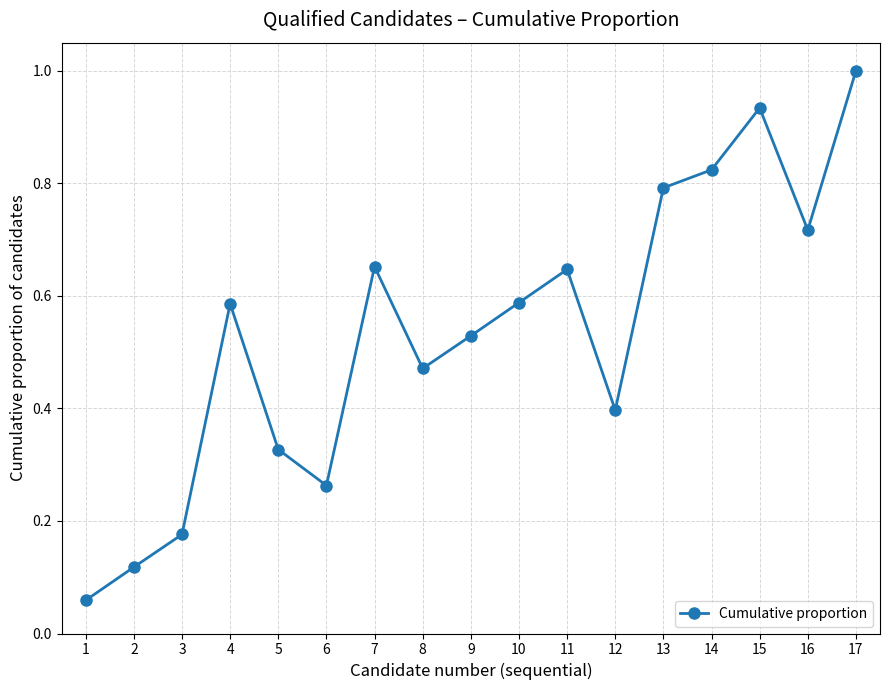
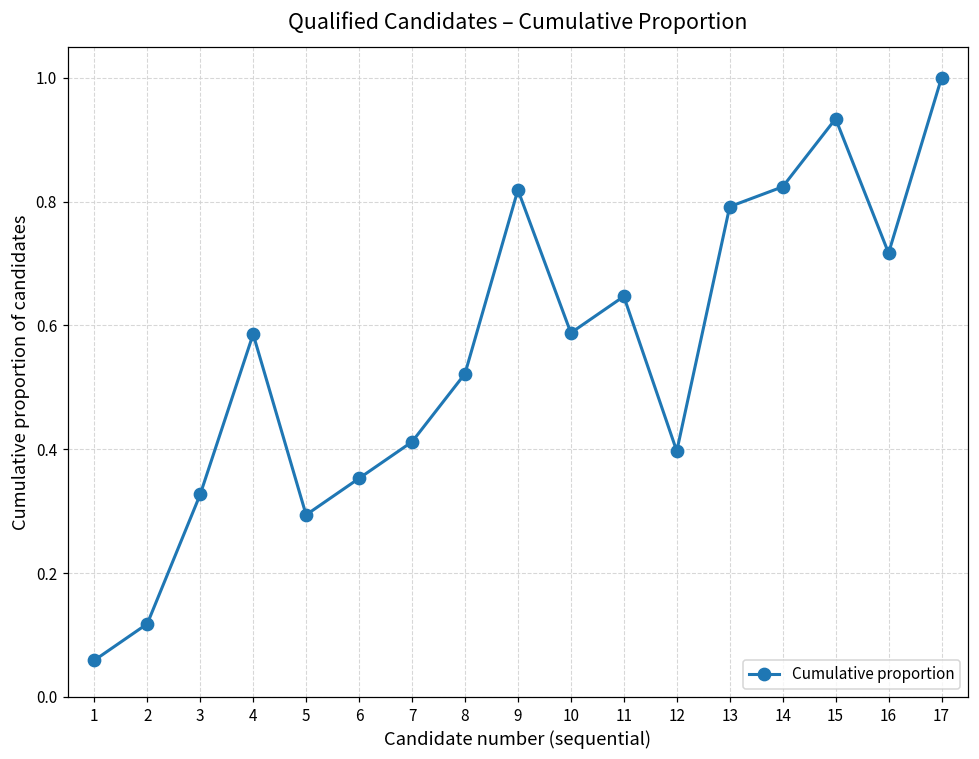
  {
    "1": 0.06,
    "2": 0.12,
-   "3": 0.18,
+   "3": 0.33,
    "4": 0.59,
-   "5": 0.33,
-   "6": 0.26,
-   "7": 0.65,
-   "8": 0.47,
-   "9": 0.53,
+   "5": 0.29,
+   "6": 0.35,
+   "7": 0.41,
+   "8": 0.52,
+   "9": 0.82,
    "10": 0.59,
    "11": 0.65,
    "12": 0.40,
    "13": 0.79,
    "14": 0.82,
    "15": 0.93,
    "16": 0.72,
    "17": 1.00
  }
